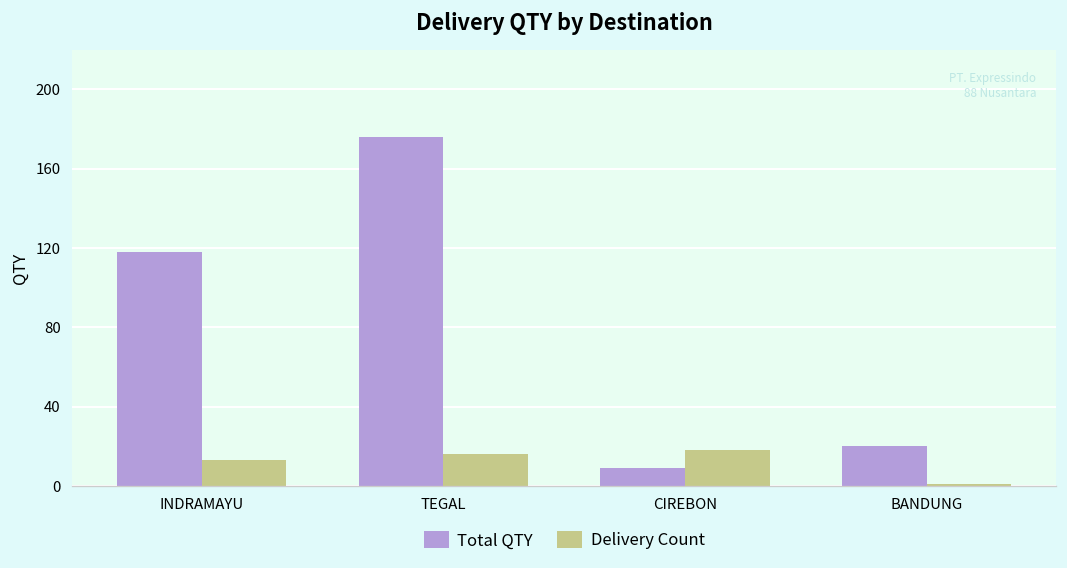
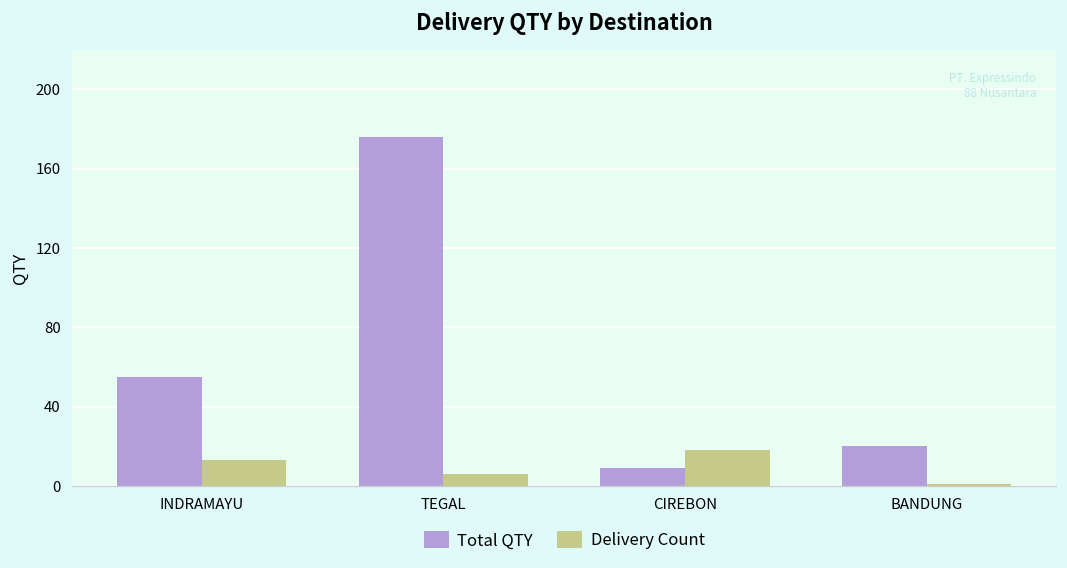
  {
    "Total QTY": {
-     "INDRAMAYU": 118,
+     "INDRAMAYU": 55,
      "TEGAL": 176,
      "CIREBON": 9,
      "BANDUNG": 20
    },
    "Delivery Count": {
      "INDRAMAYU": 13,
-     "TEGAL": 16,
+     "TEGAL": 6,
      "CIREBON": 18
    }
  }
